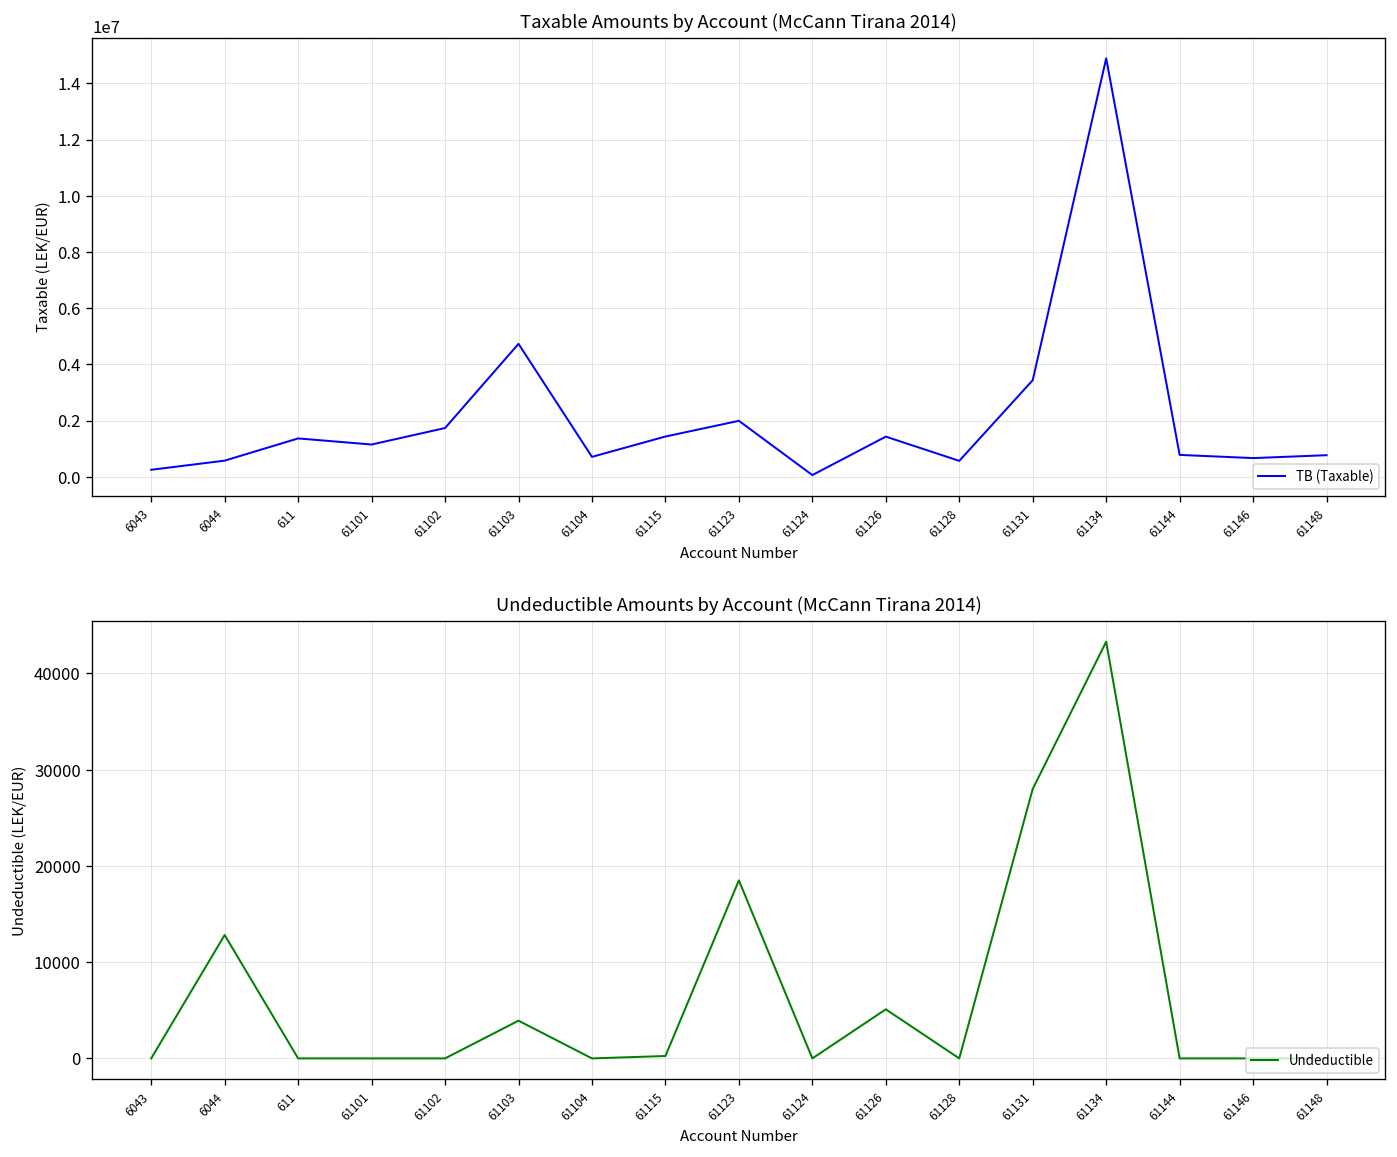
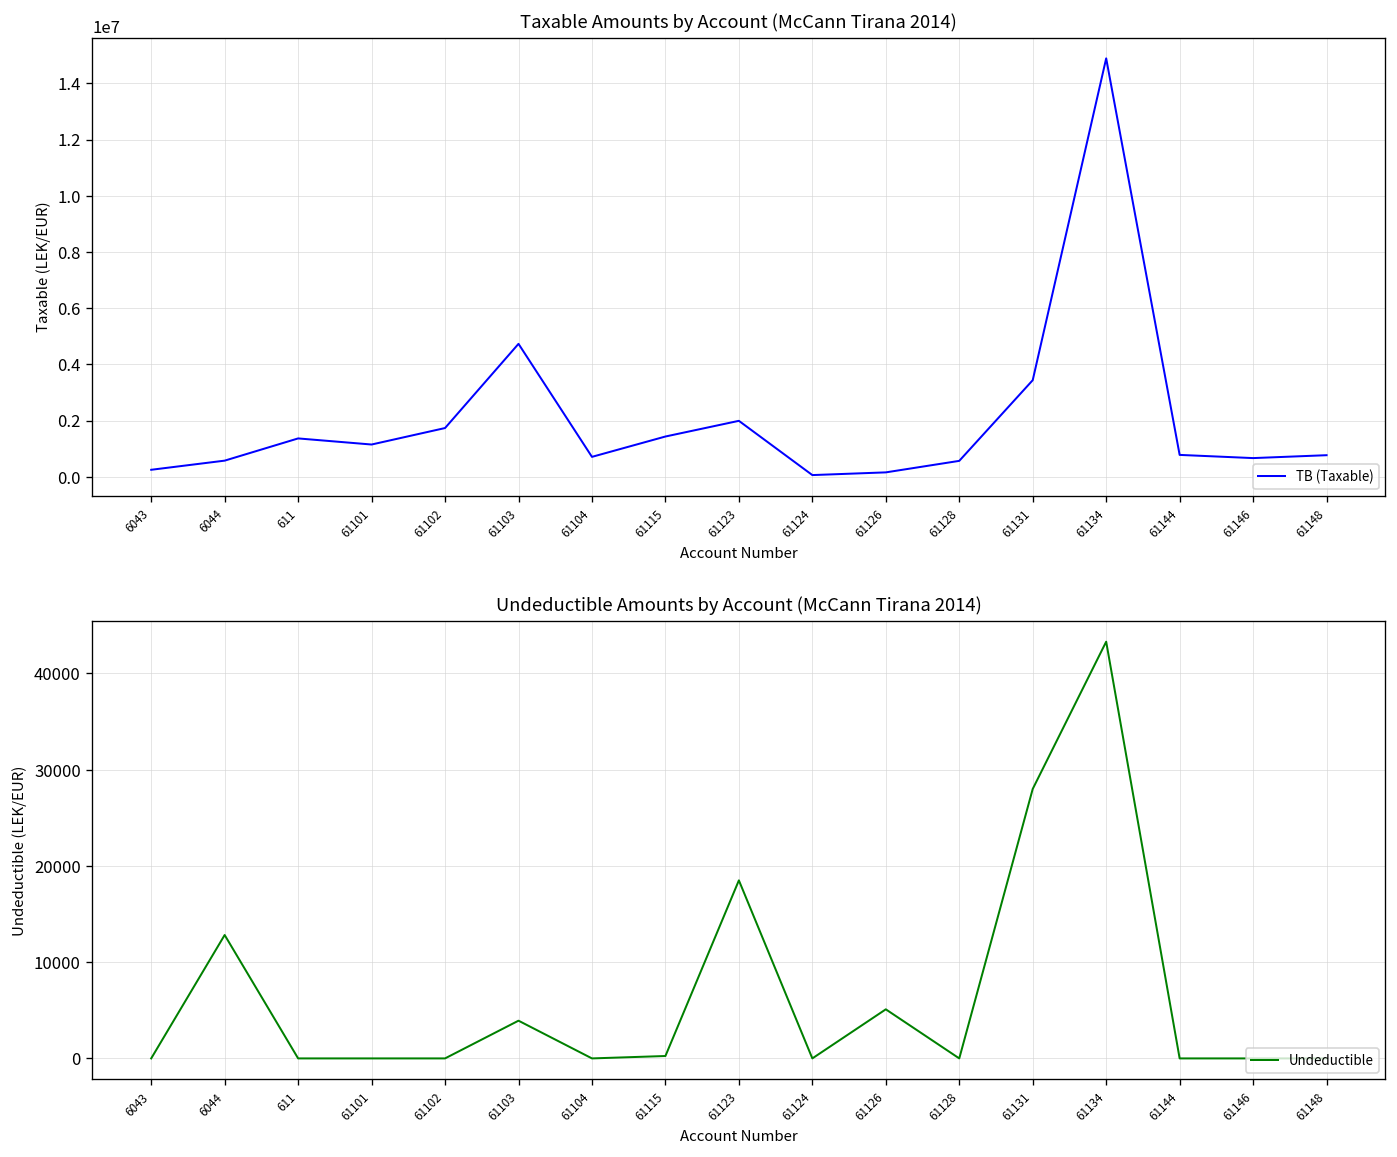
  {
    "Taxable Amounts by Account (McCann Tirana 2014)": {
      "6043": 300000,
      "6044": 600000,
      "611": 1400000,
      "61101": 1100000,
      "61102": 1700000,
      "61103": 4700000,
      "61104": 700000,
      "61115": 1400000,
      "61123": 2000000,
      "61124": 100000,
-     "61126": 1400000,
+     "61126": 200000,
      "61128": 600000,
      "61131": 3400000,
      "61134": 14900000,
      "61144": 800000,
      "61146": 700000,
      "61148": 800000
    },
    "Undeductible Amounts by Account (McCann Tirana 2014)": {
      "6043": 0,
      "6044": 13000,
      "611": 0,
      "61101": 0,
      "61102": 0,
      "61103": 4000,
      "61104": 0,
      "61115": 0,
      "61123": 19000,
      "61124": 0,
      "61126": 5000,
      "61128": 0,
      "61131": 28000,
      "61134": 43000,
      "61144": 0
    }
  }
